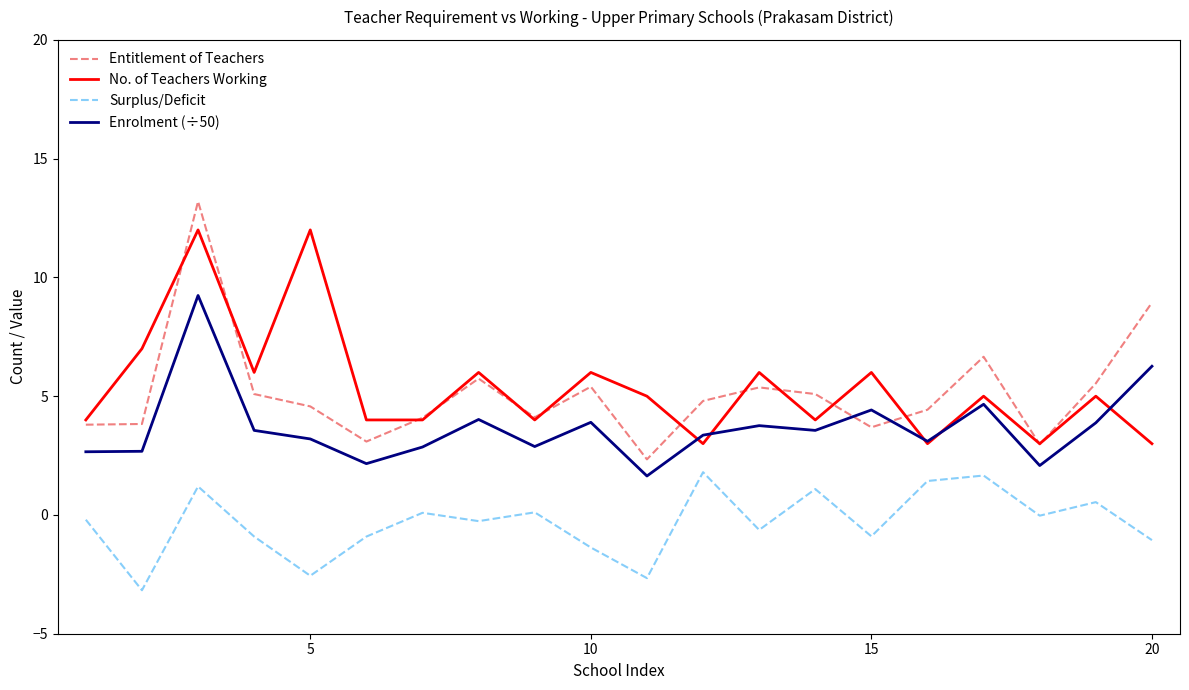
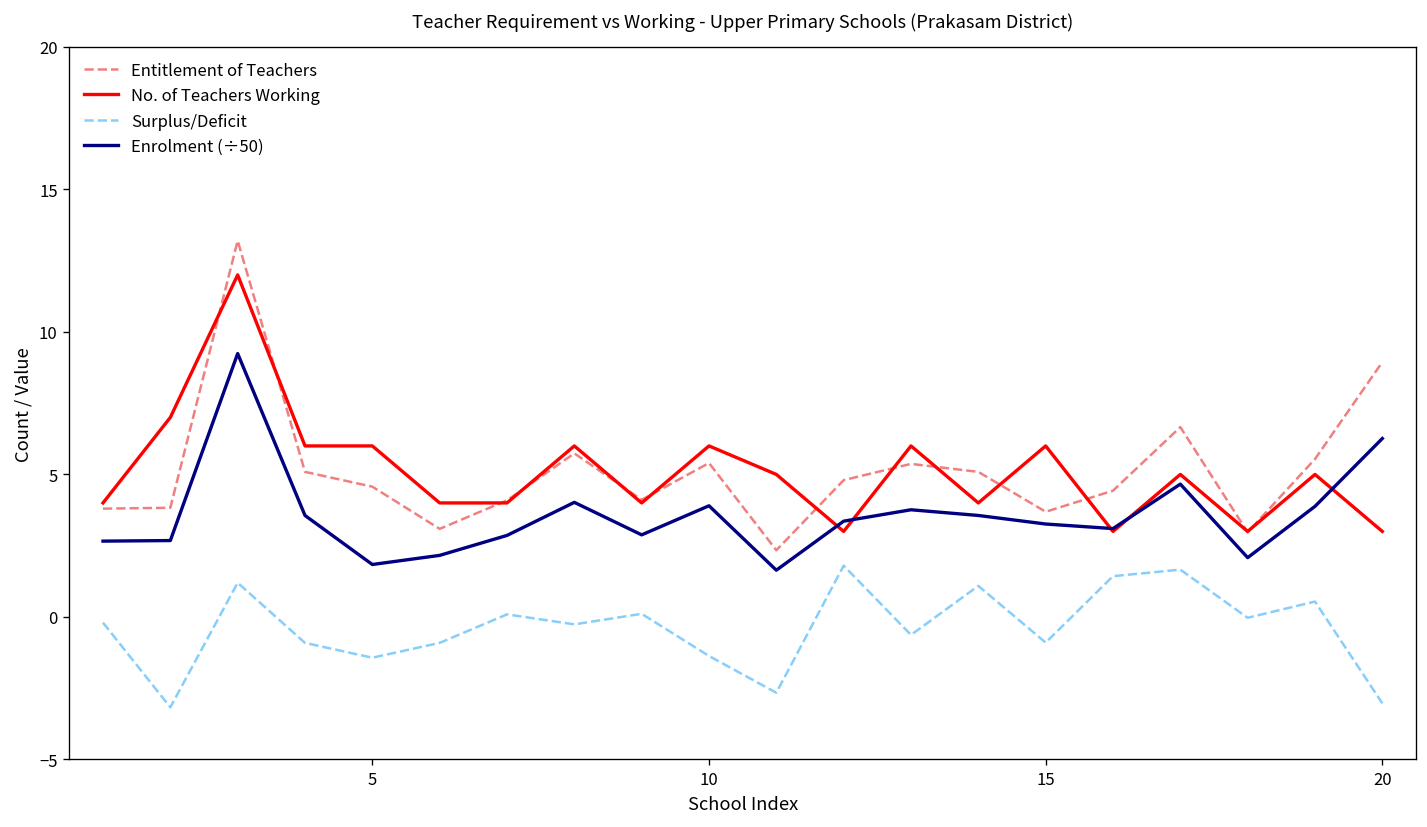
  {
    "Entitlement of Teachers": {
      "5": 4.6,
      "10": 5.4,
      "15": 3.7,
      "20": 8.9
    },
    "No. of Teachers Working": {
-     "5": 12,
+     "5": 6,
      "10": 6,
      "15": 6,
      "20": 3
    },
    "Surplus/Deficit": {
-     "5": -2.6,
+     "5": -1.4,
      "10": -1.4,
      "15": -0.9,
-     "20": -1.1
+     "20": -3.0
    },
    "Enrolment (÷50)": {
-     "5": 3.2,
+     "5": 1.8,
      "10": 3.9,
-     "15": 4.4,
+     "15": 3.3,
      "20": 6.3
    }
  }
